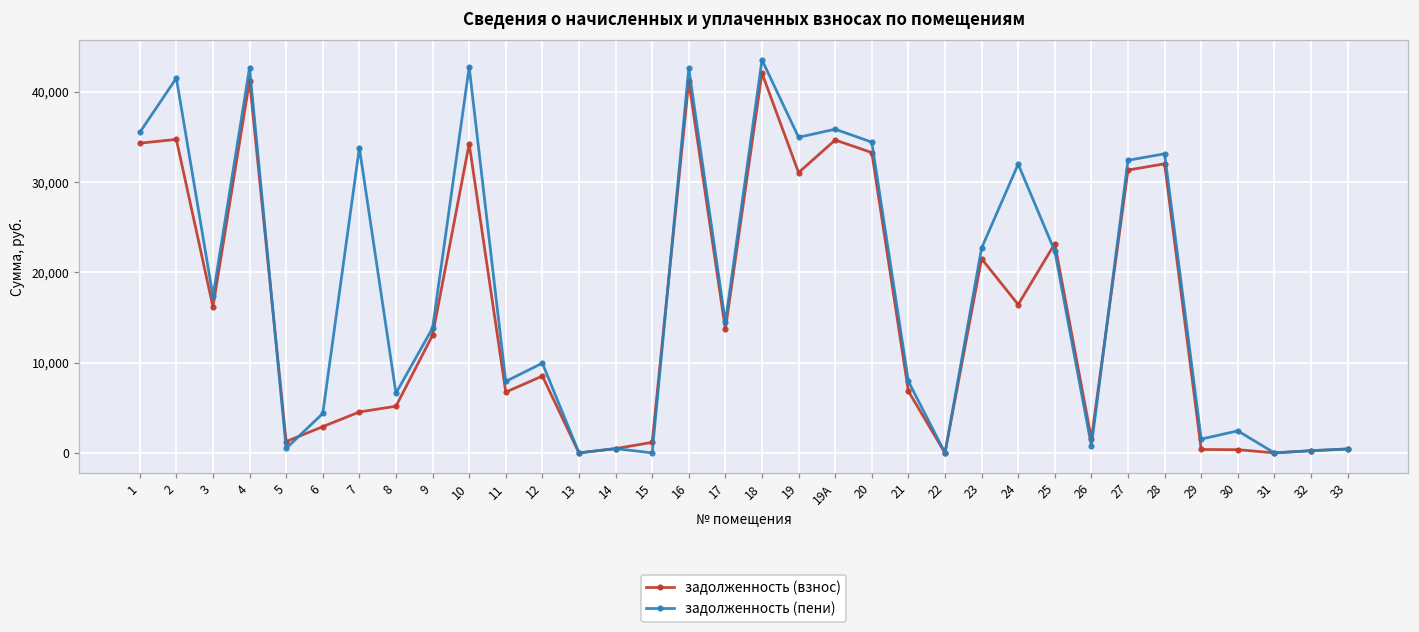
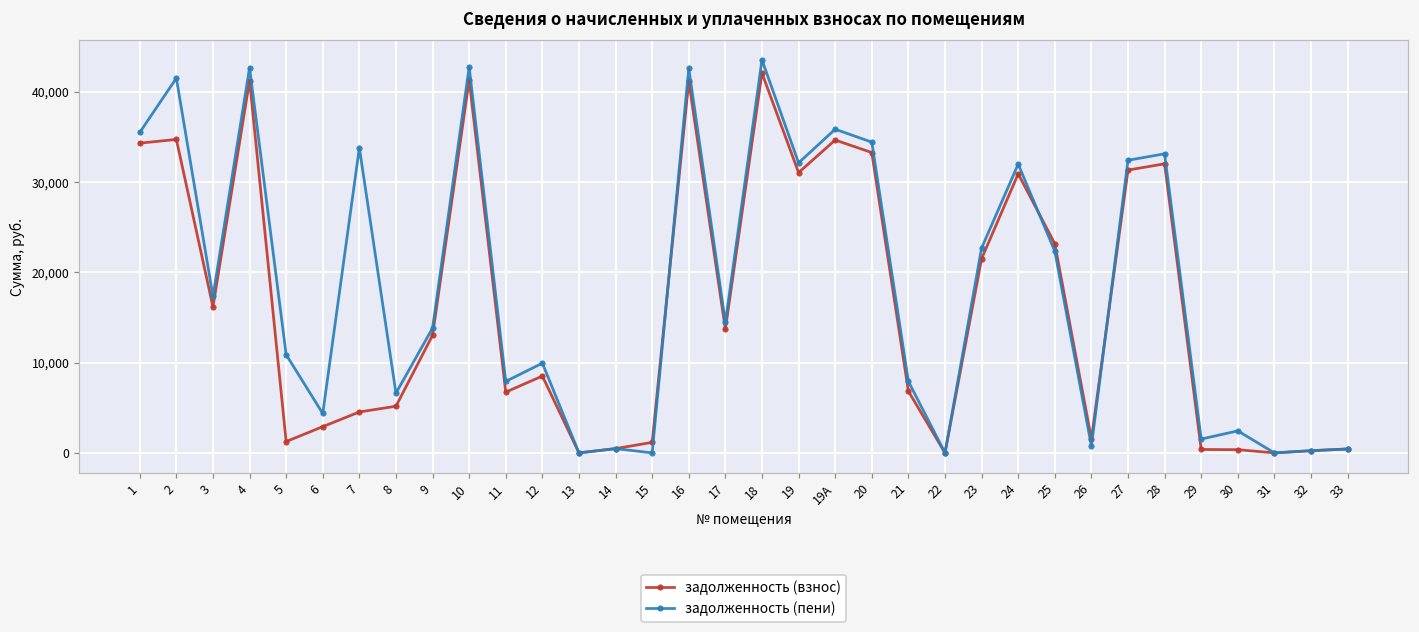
  {
    "задолженность (взнос)": {
      "1": "34,000",
      "2": "35,000",
      "3": "16,000",
      "4": "41,000",
      "5": "1,000",
      "6": "3,000",
      "7": "5,000",
      "8": "5,000",
      "9": "13,000",
-     "10": "34,000",
+     "10": "41,000",
      "11": "7,000",
      "12": "9,000",
      "15": "1,000",
      "16": "41,000",
      "17": "14,000",
      "18": "42,000",
      "19": "31,000",
      "19А": "35,000",
      "20": "33,000",
      "21": "7,000",
      "23": "21,000",
-     "24": "16,000",
+     "24": "31,000",
      "25": "23,000",
      "26": "2,000",
      "27": "31,000",
      "28": "32,000",
      "29": "0",
      "30": "0"
    },
    "задолженность (пени)": {
      "1": "35,000",
      "2": "41,000",
      "3": "17,000",
      "4": "43,000",
-     "5": "1,000",
+     "5": "11,000",
      "6": "4,000",
      "7": "34,000",
      "8": "7,000",
      "9": "14,000",
      "10": "43,000",
      "11": "8,000",
      "12": "10,000",
      "15": "0",
      "16": "43,000",
      "17": "14,000",
      "18": "44,000",
-     "19": "35,000",
+     "19": "32,000",
      "19А": "36,000",
      "20": "34,000",
      "21": "8,000",
      "23": "23,000",
      "24": "32,000",
      "25": "22,000",
      "26": "1,000",
      "27": "32,000",
      "28": "33,000",
      "29": "2,000",
      "30": "2,000"
    }
  }
